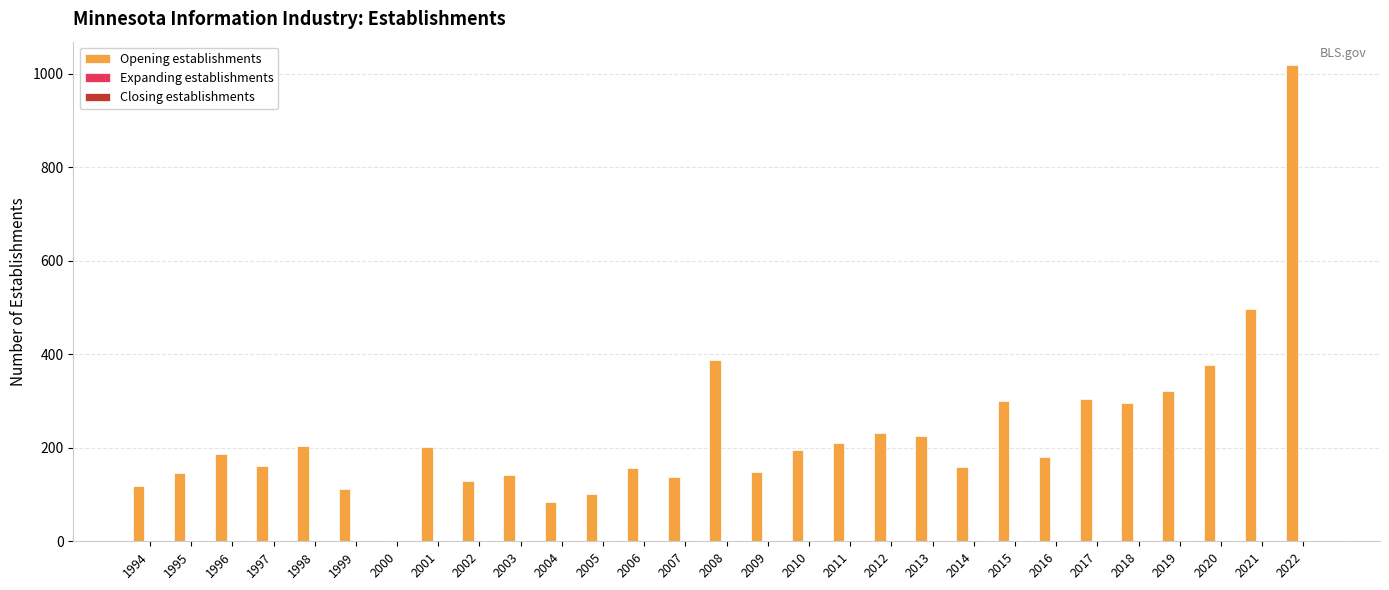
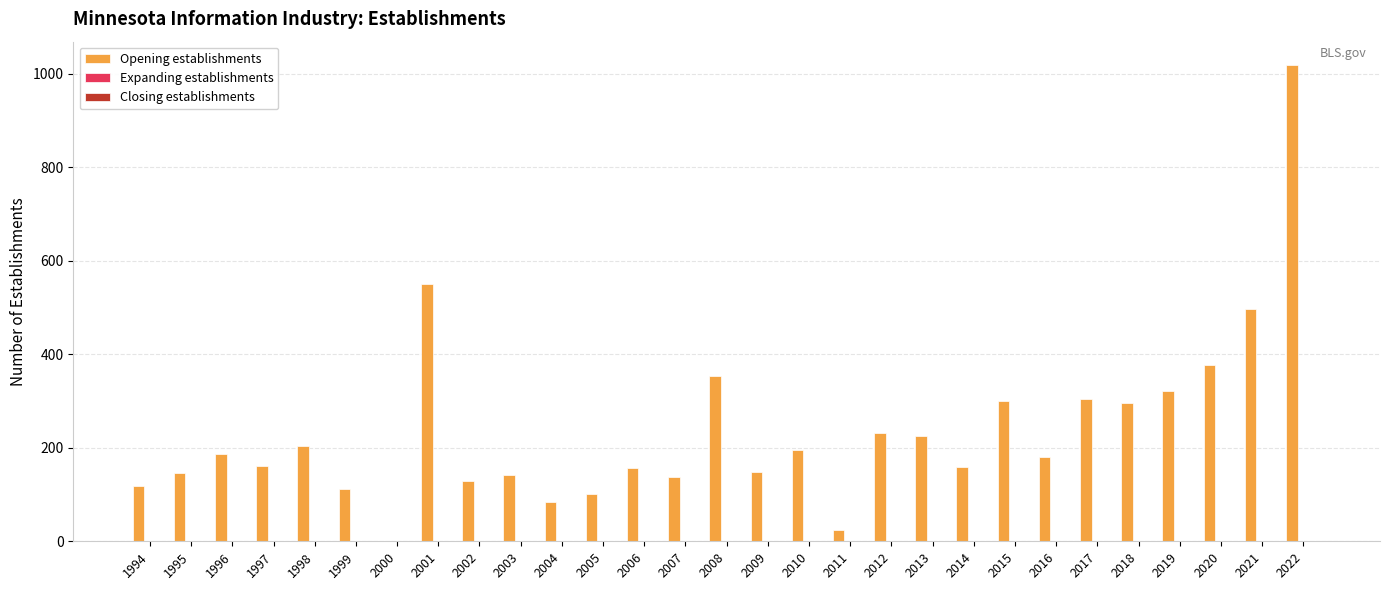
  {
    "Opening establishments": {
      "1994": 120,
      "1995": 150,
      "1996": 190,
      "1997": 160,
      "1998": 200,
      "1999": 110,
      "2000": 0,
-     "2001": 200,
+     "2001": 550,
      "2002": 130,
      "2003": 140,
      "2004": 80,
      "2005": 100,
      "2006": 160,
      "2007": 140,
-     "2008": 390,
+     "2008": 350,
      "2009": 150,
      "2010": 200,
-     "2011": 210,
+     "2011": 30,
      "2012": 230,
      "2013": 230,
      "2014": 160,
      "2015": 300,
      "2016": 180,
      "2017": 300,
      "2018": 300,
      "2019": 320,
      "2020": 380,
      "2021": 500,
      "2022": 1020
    },
    "Expanding establishments": {
      "1994": 0,
      "1995": 0,
      "1996": 0,
      "1997": 0,
      "1998": 0,
      "1999": 0,
      "2000": 0,
      "2001": 0,
      "2002": 0,
      "2003": 0,
      "2004": 0,
      "2005": 0,
      "2006": 0,
      "2007": 0,
      "2008": 0,
      "2009": 0,
      "2010": 0,
      "2011": 0,
      "2012": 0,
      "2013": 0,
      "2014": 0,
      "2015": 0,
      "2016": 0,
      "2017": 0,
      "2018": 0,
      "2019": 0,
      "2020": 0,
      "2021": 0,
      "2022": 0
    },
    "Closing establishments": {
      "1994": 0,
      "1995": 0,
      "1996": 0,
      "1997": 0,
      "1998": 0,
      "1999": 0,
      "2000": 0,
      "2001": 0,
      "2002": 0,
      "2003": 0,
      "2004": 0,
      "2005": 0,
      "2006": 0,
      "2007": 0,
      "2008": 0,
      "2009": 0,
      "2010": 0,
      "2011": 0,
      "2012": 0,
      "2013": 0,
      "2014": 0,
      "2015": 0,
      "2016": 0,
      "2017": 0,
      "2018": 0,
      "2019": 0,
      "2020": 0,
      "2021": 0,
      "2022": 0
    }
  }
